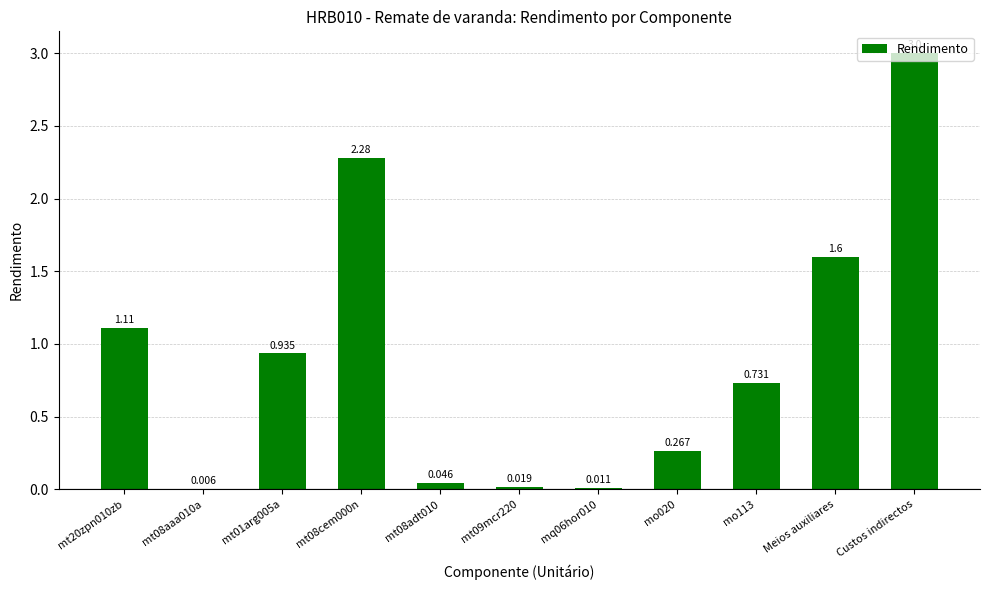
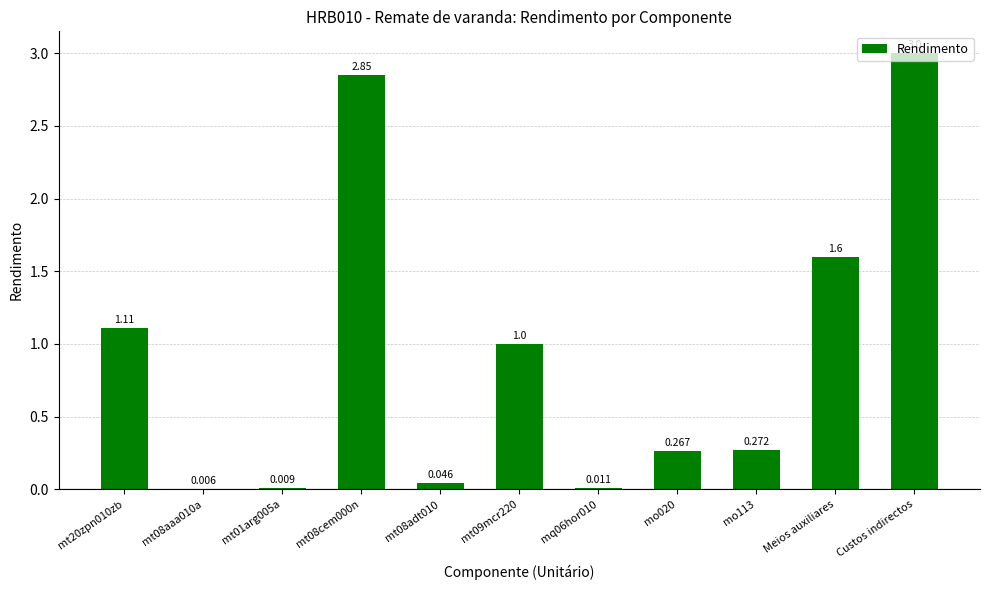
  {
    "mt20zpn010zb": 1.11,
    "mt08aaa010a": 0.006,
-   "mt01arg005a": 0.935,
-   "mt08cem000n": 2.28,
+   "mt01arg005a": 0.009,
+   "mt08cem000n": 2.85,
    "mt08adt010": 0.046,
-   "mt09mcr220": 0.019,
+   "mt09mcr220": 1.0,
    "mq06hor010": 0.011,
    "mo020": 0.267,
-   "mo113": 0.731,
+   "mo113": 0.272,
    "Meios auxiliares": 1.6
  }
